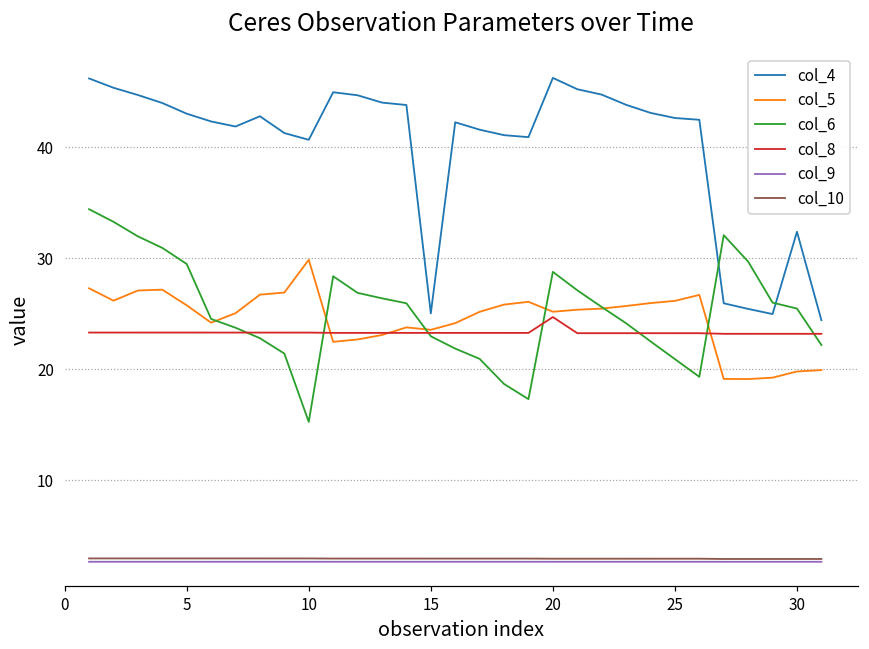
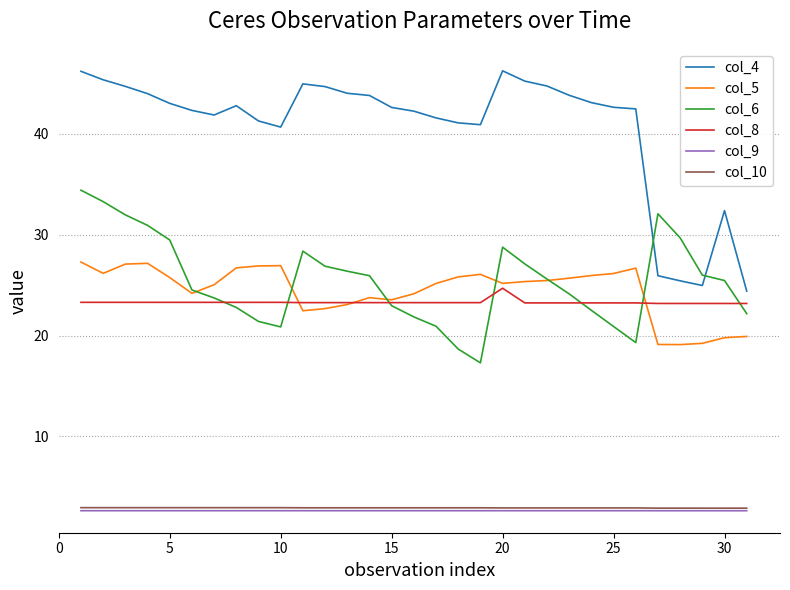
  {
    "col_4": {
      "5": 43.0,
      "10": 40.7,
-     "15": 25.0,
+     "15": 42.6,
      "20": 46.3,
      "25": 42.6,
      "30": 32.4
    },
    "col_5": {
      "5": 25.8,
-     "10": 29.9,
+     "10": 26.9,
      "15": 23.5,
      "20": 25.2,
      "25": 26.2,
      "30": 19.8
    },
    "col_6": {
      "5": 29.5,
-     "10": 15.2,
+     "10": 20.9,
      "15": 23.0,
      "20": 28.8,
      "25": 20.9,
      "30": 25.5
    },
    "col_8": {
      "5": 23.3,
      "10": 23.3,
      "15": 23.3,
      "20": 24.7,
      "25": 23.2,
      "30": 23.2
    },
    "col_9": {
      "5": 2.6,
      "10": 2.6,
      "15": 2.6,
      "20": 2.6,
      "25": 2.6
    },
    "col_10": {
      "5": 2.9,
      "10": 2.9,
      "15": 2.9,
      "20": 2.9,
      "25": 2.9
    }
  }
